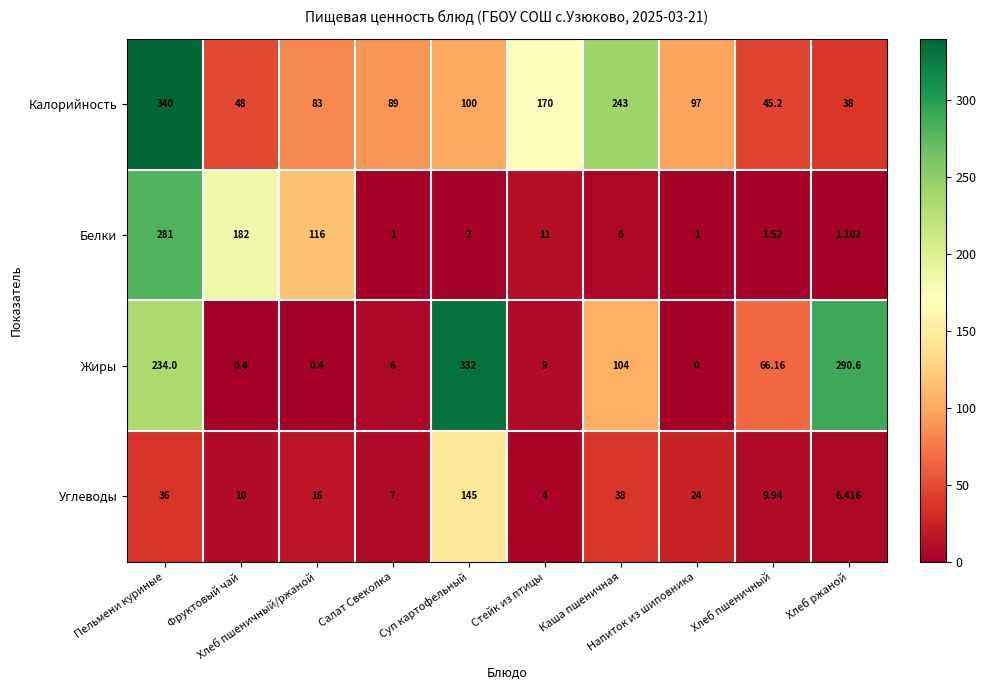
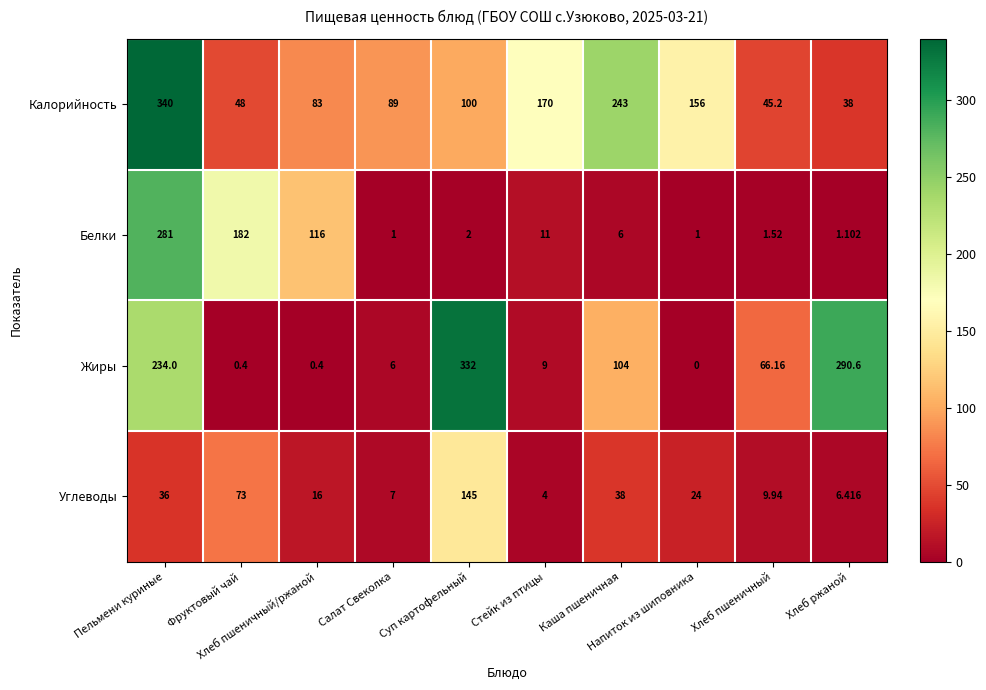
  {
    "Калорийность": {
      "Пельмени куриные": 340,
      "Фруктовый чай": 48,
      "Хлеб пшеничный/ржаной": 83,
      "Салат Свеколка": 89,
      "Суп картофельный": 100,
      "Стейк из птицы": 170,
      "Каша пшеничная": 243,
-     "Напиток из шиповника": 97,
+     "Напиток из шиповника": 156,
      "Хлеб пшеничный": 45.2,
      "Хлеб ржаной": 38
    },
    "Белки": {
      "Пельмени куриные": 281,
      "Фруктовый чай": 182,
      "Хлеб пшеничный/ржаной": 116,
      "Салат Свеколка": 1,
      "Суп картофельный": 2,
      "Стейк из птицы": 11,
      "Каша пшеничная": 6,
      "Напиток из шиповника": 1,
      "Хлеб пшеничный": 1.52,
      "Хлеб ржаной": 1.102
    },
    "Жиры": {
      "Пельмени куриные": 234.0,
      "Фруктовый чай": 0.4,
      "Хлеб пшеничный/ржаной": 0.4,
      "Салат Свеколка": 6,
      "Суп картофельный": 332,
      "Стейк из птицы": 9,
      "Каша пшеничная": 104,
      "Напиток из шиповника": 0,
      "Хлеб пшеничный": 66.16,
      "Хлеб ржаной": 290.6
    },
    "Углеводы": {
      "Пельмени куриные": 36,
-     "Фруктовый чай": 10,
+     "Фруктовый чай": 73,
      "Хлеб пшеничный/ржаной": 16,
      "Салат Свеколка": 7,
      "Суп картофельный": 145,
      "Стейк из птицы": 4,
      "Каша пшеничная": 38,
      "Напиток из шиповника": 24,
      "Хлеб пшеничный": 9.94,
      "Хлеб ржаной": 6.416
    }
  }
